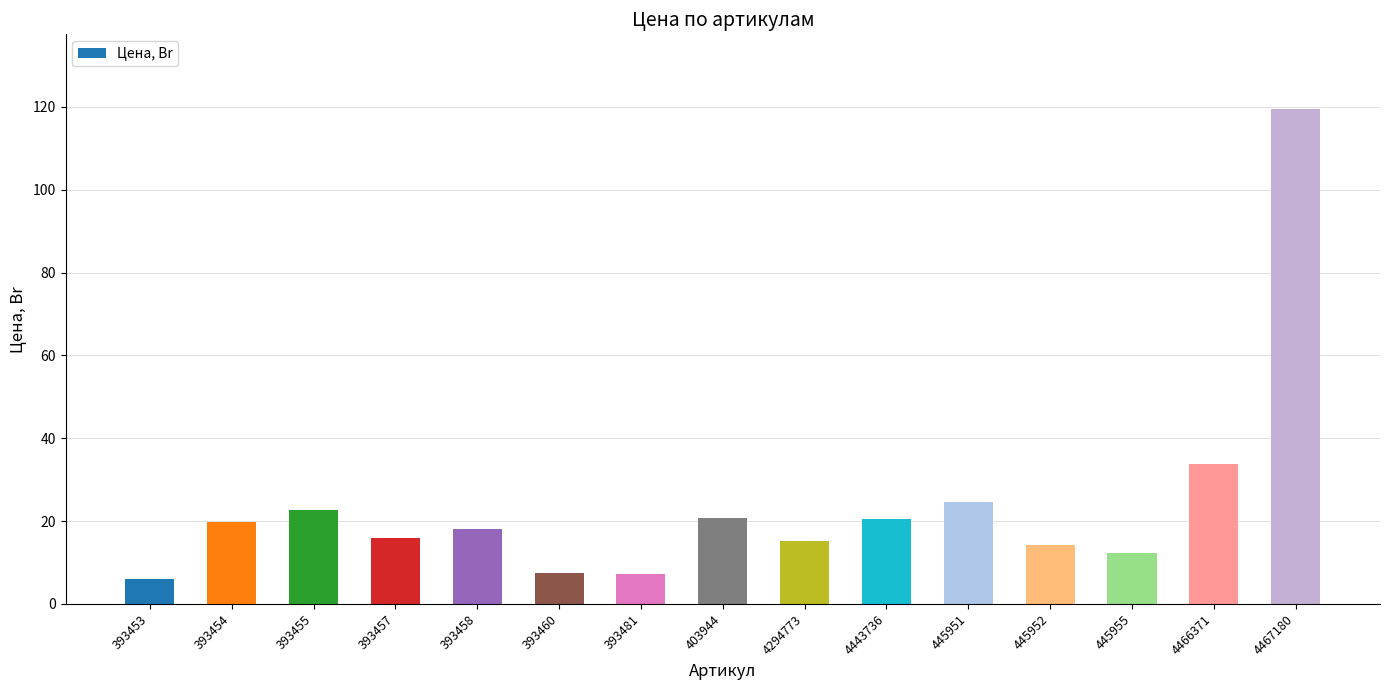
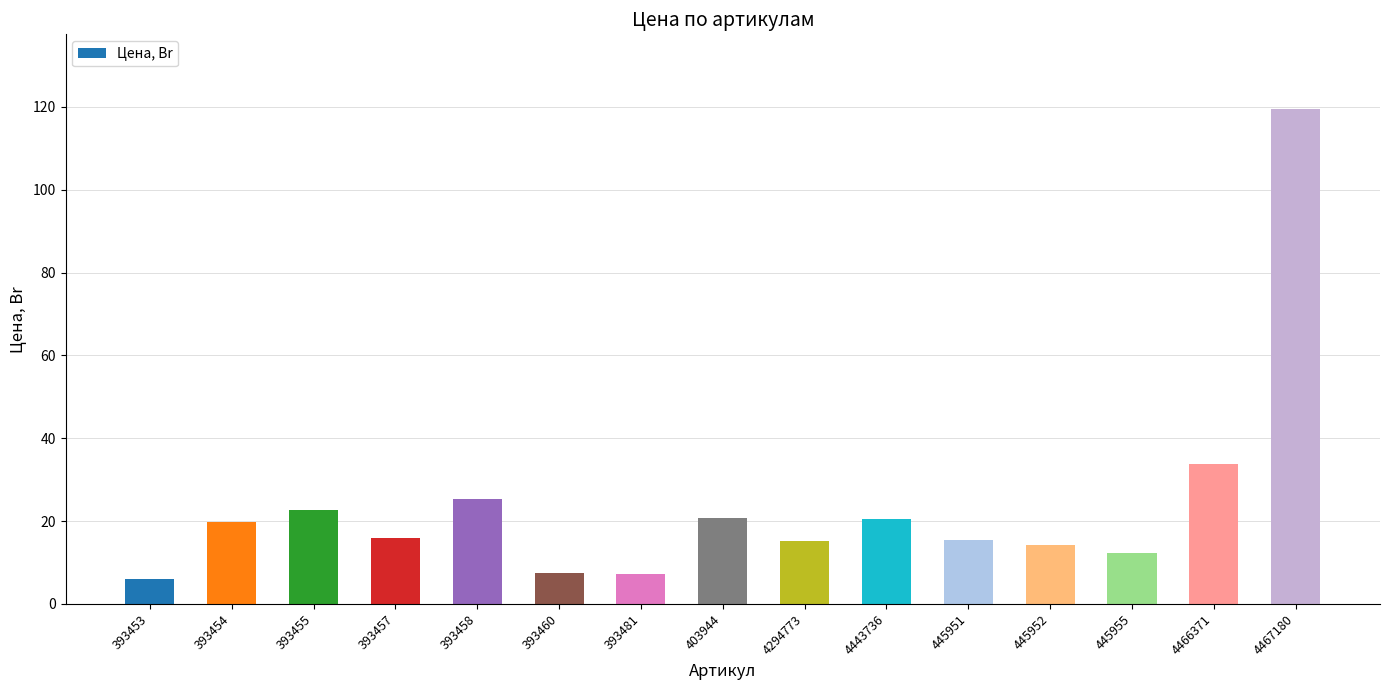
  {
    "393453": 6,
    "393454": 20,
    "393455": 23,
    "393457": 16,
-   "393458": 18,
+   "393458": 25,
    "393460": 8,
    "393481": 7,
    "403944": 21,
    "4294773": 15,
    "4443736": 21,
-   "445951": 25,
+   "445951": 15,
    "445952": 14,
    "445955": 12,
    "4466371": 34,
    "4467180": 120
  }
